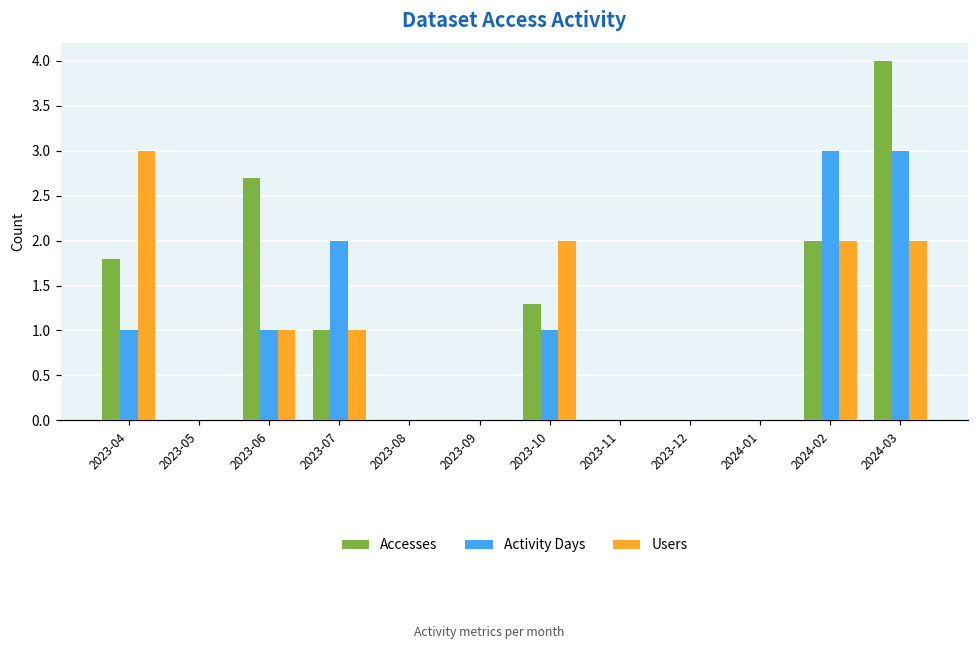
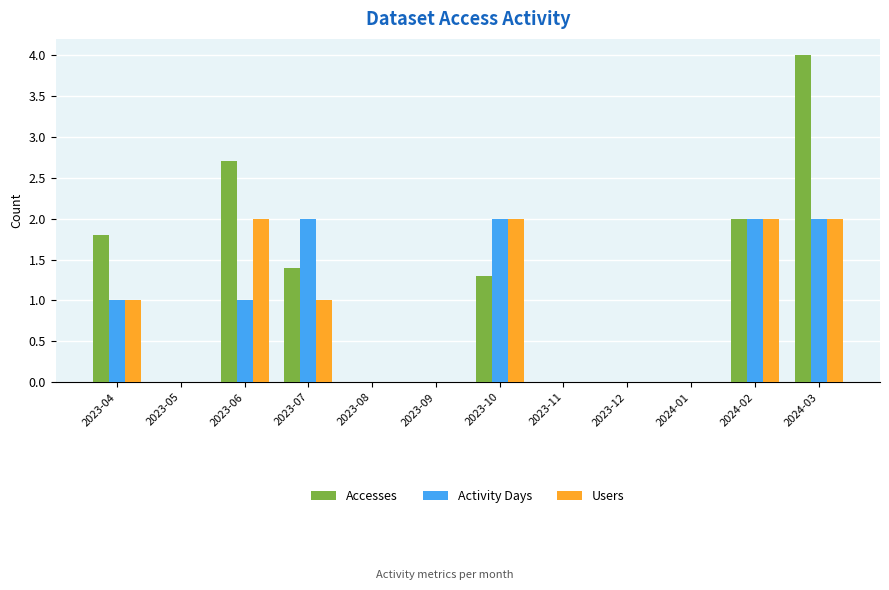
  {
    "Accesses": {
      "2023-04": 1.8,
      "2023-05": 0.0,
      "2023-06": 2.7,
-     "2023-07": 1.0,
+     "2023-07": 1.4,
      "2023-08": 0.0,
      "2023-09": 0.0,
      "2023-10": 1.3,
      "2023-11": 0.0,
      "2023-12": 0.0,
      "2024-01": 0.0,
      "2024-02": 2.0,
      "2024-03": 4.0
    },
    "Activity Days": {
      "2023-04": 1,
      "2023-05": 0,
      "2023-06": 1,
      "2023-07": 2,
      "2023-08": 0,
      "2023-09": 0,
-     "2023-10": 1,
+     "2023-10": 2,
      "2023-11": 0,
      "2023-12": 0,
      "2024-01": 0,
-     "2024-02": 3,
-     "2024-03": 3
+     "2024-02": 2,
+     "2024-03": 2
    },
    "Users": {
-     "2023-04": 3,
+     "2023-04": 1,
      "2023-05": 0,
-     "2023-06": 1,
+     "2023-06": 2,
      "2023-07": 1,
      "2023-08": 0,
      "2023-09": 0,
      "2023-10": 2,
      "2023-11": 0,
      "2023-12": 0,
      "2024-01": 0,
      "2024-02": 2,
      "2024-03": 2
    }
  }
